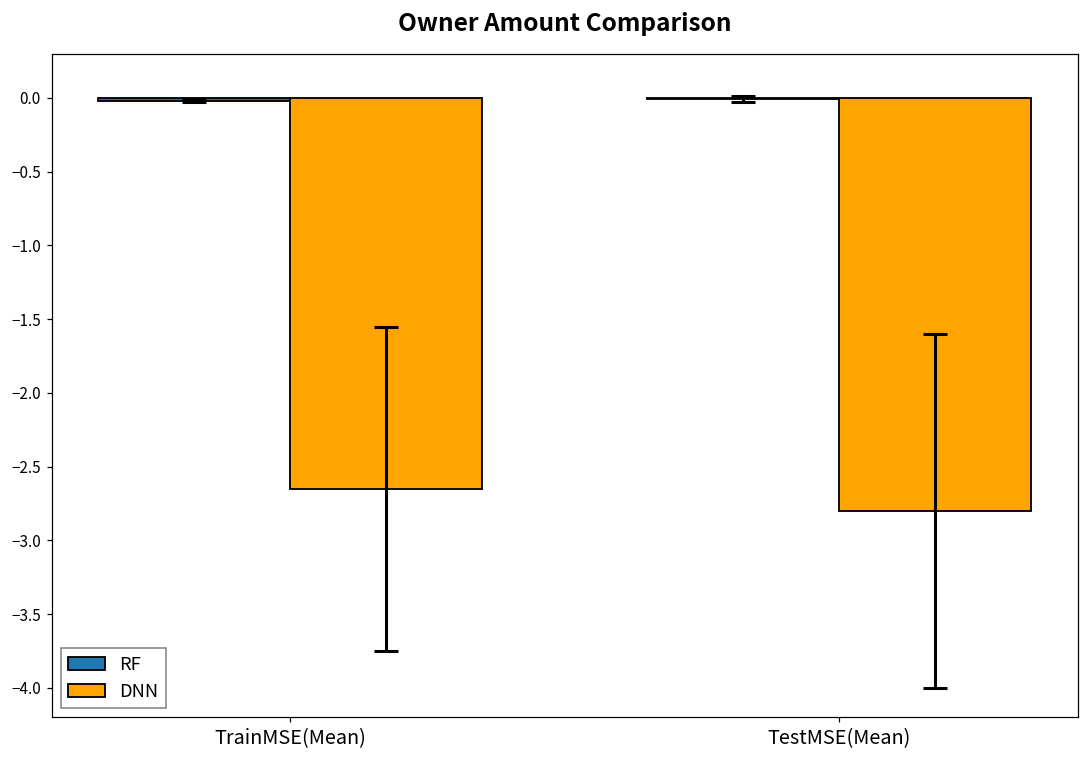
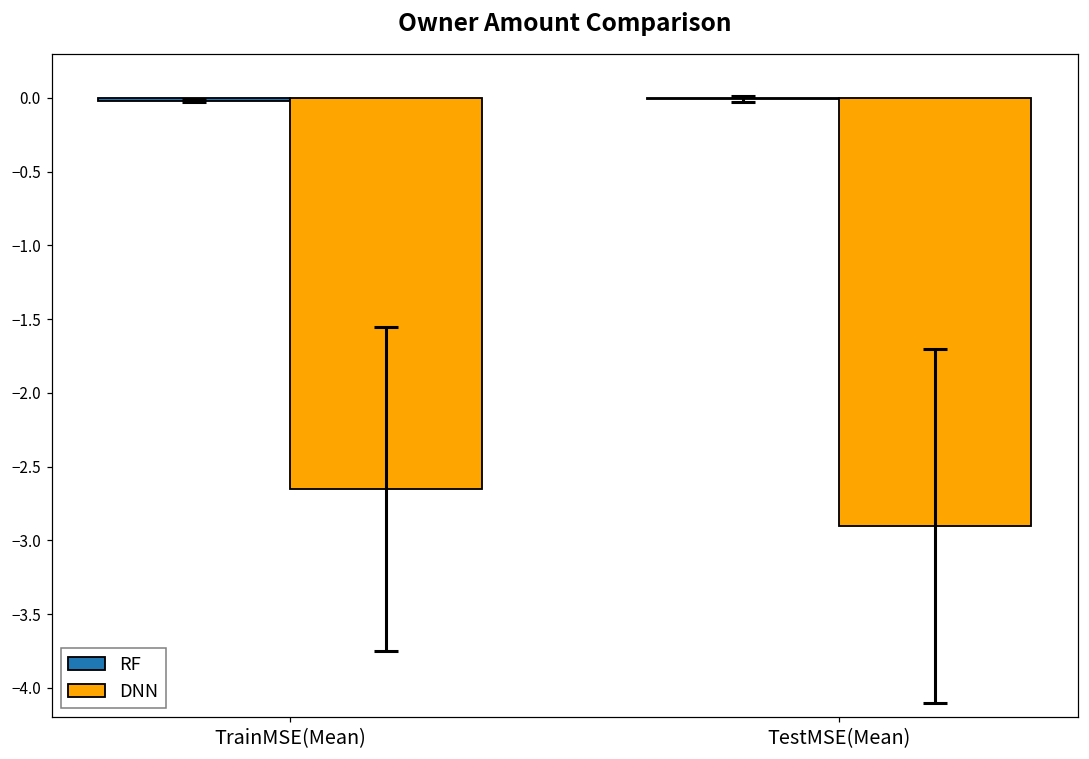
  {
    "DNN": {
      "TrainMSE(Mean)": -2.65,
-     "TestMSE(Mean)": -2.8
+     "TestMSE(Mean)": -2.9
    }
  }
